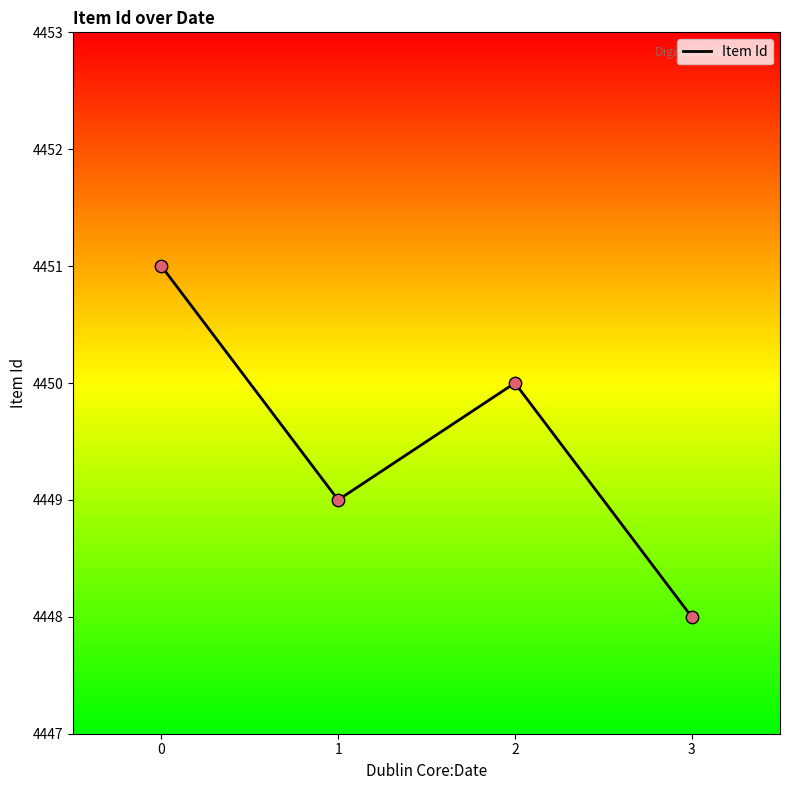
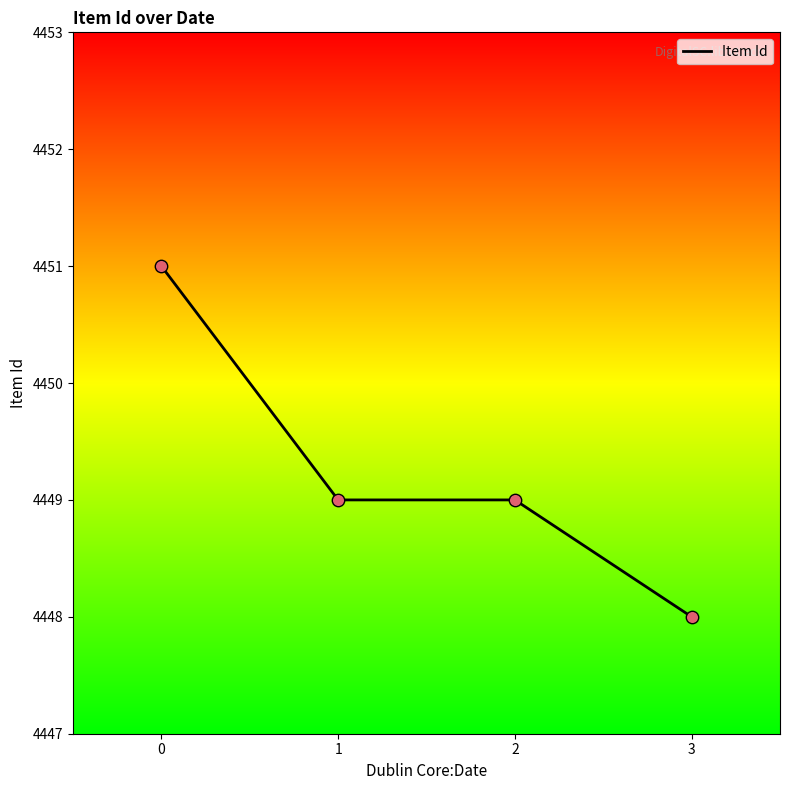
  {
    "0": 4451,
    "1": 4449,
-   "2": 4450,
+   "2": 4449,
    "3": 4448
  }
